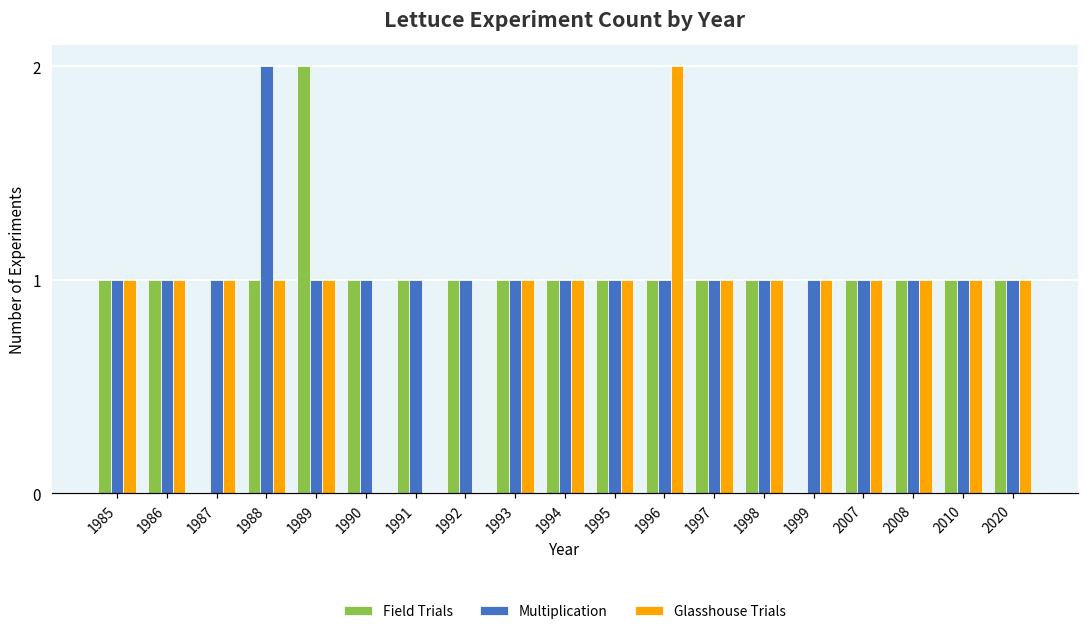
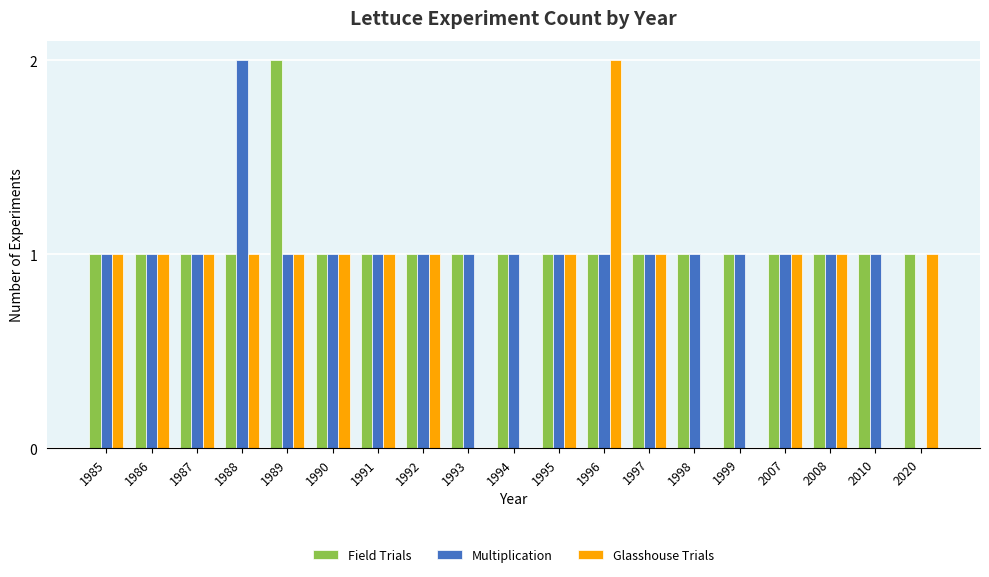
  {
    "Field Trials": {
      "1985": 1,
      "1986": 1,
-     "1987": 0,
+     "1987": 1,
      "1988": 1,
      "1989": 2,
      "1990": 1,
      "1991": 1,
      "1992": 1,
      "1993": 1,
      "1994": 1,
      "1995": 1,
      "1996": 1,
      "1997": 1,
      "1998": 1,
-     "1999": 0,
+     "1999": 1,
      "2007": 1,
      "2008": 1,
      "2010": 1,
      "2020": 1
    },
    "Multiplication": {
      "1985": 1,
      "1986": 1,
      "1987": 1,
      "1988": 2,
      "1989": 1,
      "1990": 1,
      "1991": 1,
      "1992": 1,
      "1993": 1,
      "1994": 1,
      "1995": 1,
      "1996": 1,
      "1997": 1,
      "1998": 1,
      "1999": 1,
      "2007": 1,
      "2008": 1,
      "2010": 1,
-     "2020": 1
+     "2020": 0
    },
    "Glasshouse Trials": {
      "1985": 1,
      "1986": 1,
      "1987": 1,
      "1988": 1,
      "1989": 1,
-     "1990": 0,
-     "1991": 0,
-     "1992": 0,
-     "1993": 1,
-     "1994": 1,
+     "1990": 1,
+     "1991": 1,
+     "1992": 1,
+     "1993": 0,
+     "1994": 0,
      "1995": 1,
      "1996": 2,
      "1997": 1,
-     "1998": 1,
-     "1999": 1,
+     "1998": 0,
+     "1999": 0,
      "2007": 1,
      "2008": 1,
-     "2010": 1,
+     "2010": 0,
      "2020": 1
    }
  }
